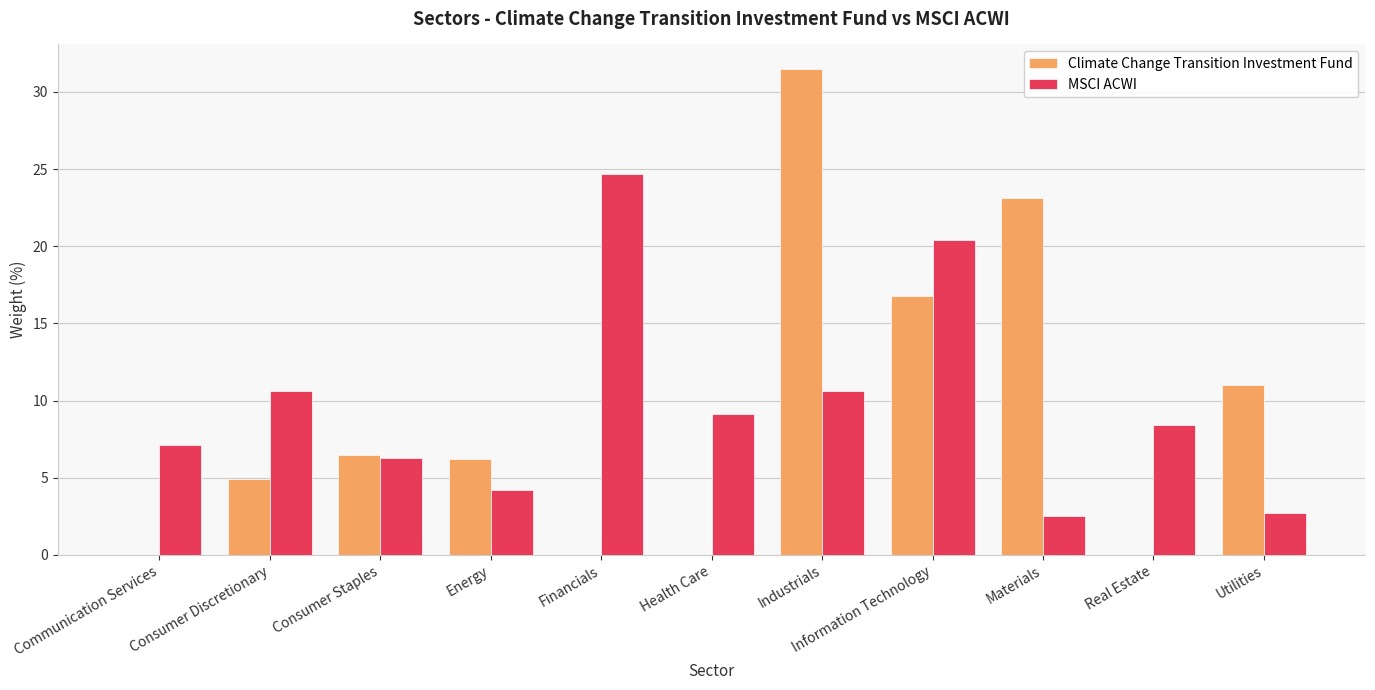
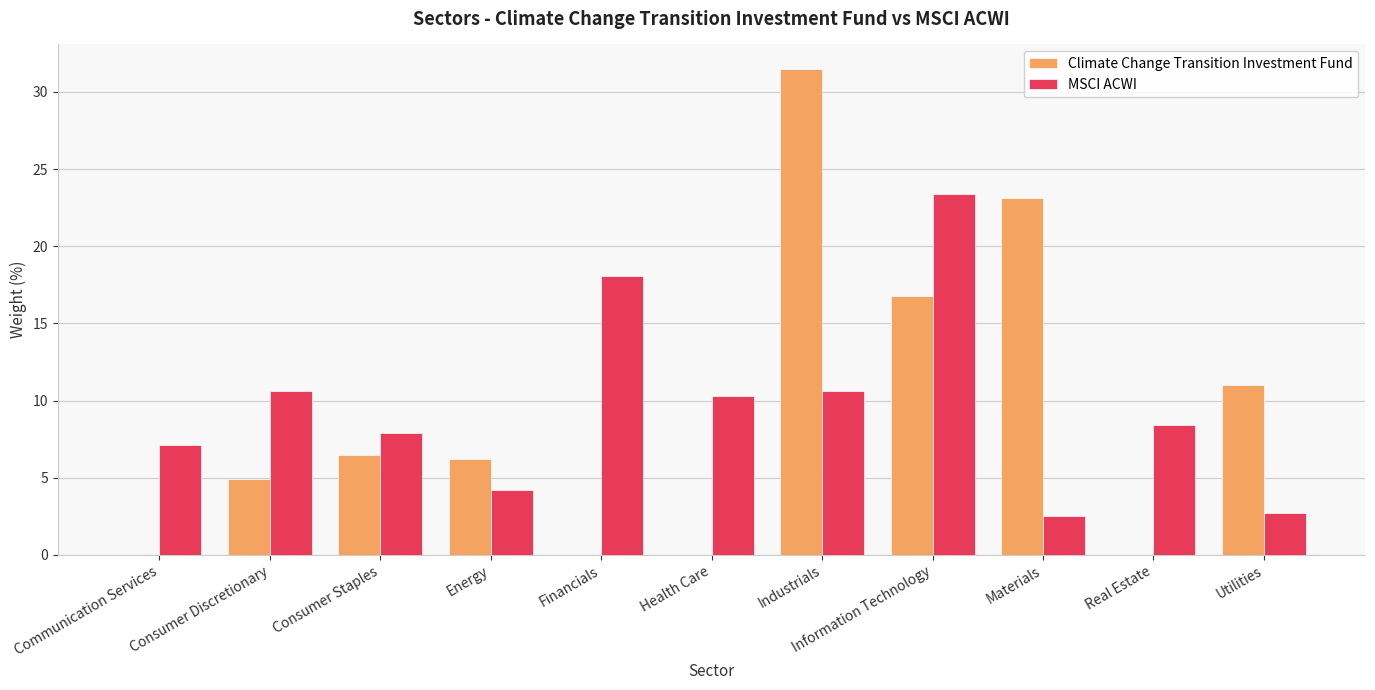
  {
    "Climate Change Transition Investment Fund": {
      "Communication Services": 0.0,
      "Consumer Discretionary": 4.9,
      "Consumer Staples": 6.5,
      "Energy": 6.2,
      "Financials": 0.0,
      "Health Care": 0.0,
      "Industrials": 31.5,
      "Information Technology": 16.8,
      "Materials": 23.1,
      "Real Estate": 0.0,
      "Utilities": 11.0
    },
    "MSCI ACWI": {
      "Communication Services": 7.1,
      "Consumer Discretionary": 10.6,
-     "Consumer Staples": 6.3,
+     "Consumer Staples": 7.9,
      "Energy": 4.2,
-     "Financials": 24.7,
-     "Health Care": 9.1,
+     "Financials": 18.1,
+     "Health Care": 10.3,
      "Industrials": 10.6,
-     "Information Technology": 20.4,
+     "Information Technology": 23.4,
      "Materials": 2.5,
      "Real Estate": 8.4,
      "Utilities": 2.7
    }
  }
